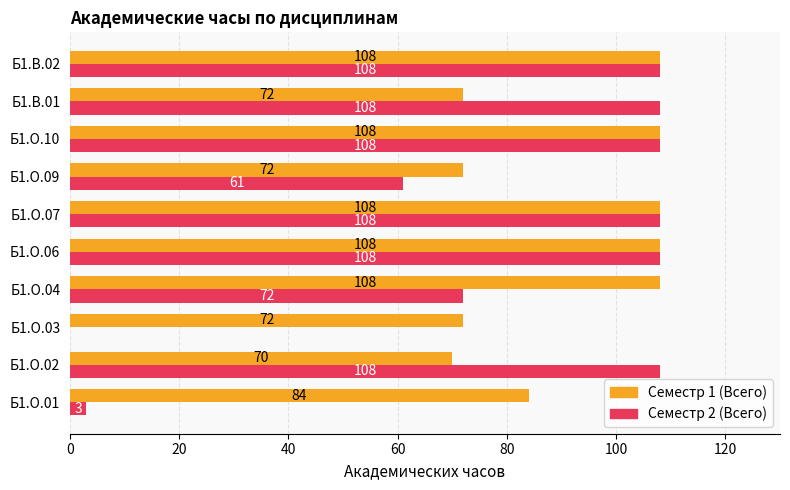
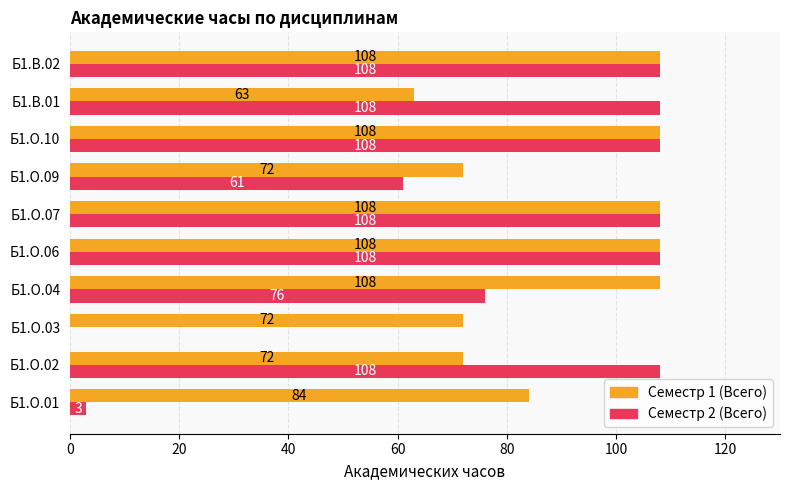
  {
    "Семестр 1 (Всего)": {
      "Б1.В.02": 108,
-     "Б1.В.01": 72,
+     "Б1.В.01": 63,
      "Б1.О.10": 108,
      "Б1.О.09": 72,
      "Б1.О.07": 108,
      "Б1.О.06": 108,
      "Б1.О.04": 108,
      "Б1.О.03": 72,
-     "Б1.О.02": 70,
+     "Б1.О.02": 72,
      "Б1.О.01": 84
    },
    "Семестр 2 (Всего)": {
      "Б1.В.02": 108,
      "Б1.В.01": 108,
      "Б1.О.10": 108,
      "Б1.О.09": 61,
      "Б1.О.07": 108,
      "Б1.О.06": 108,
-     "Б1.О.04": 72,
+     "Б1.О.04": 76,
      "Б1.О.02": 108,
      "Б1.О.01": 3
    }
  }
